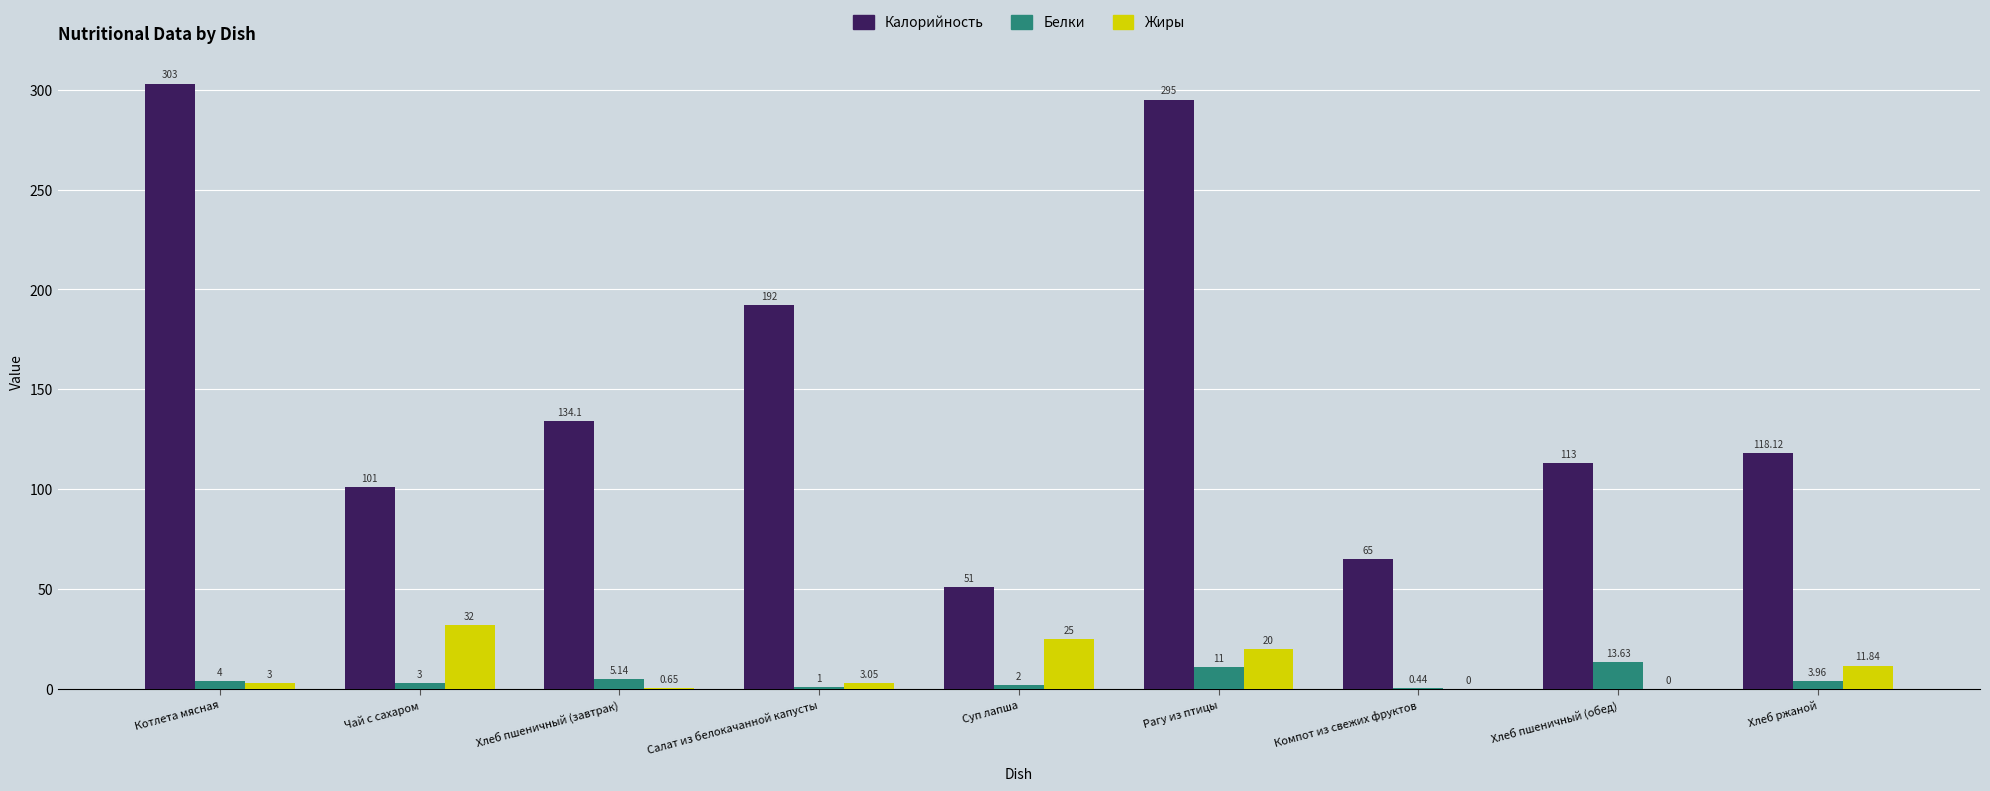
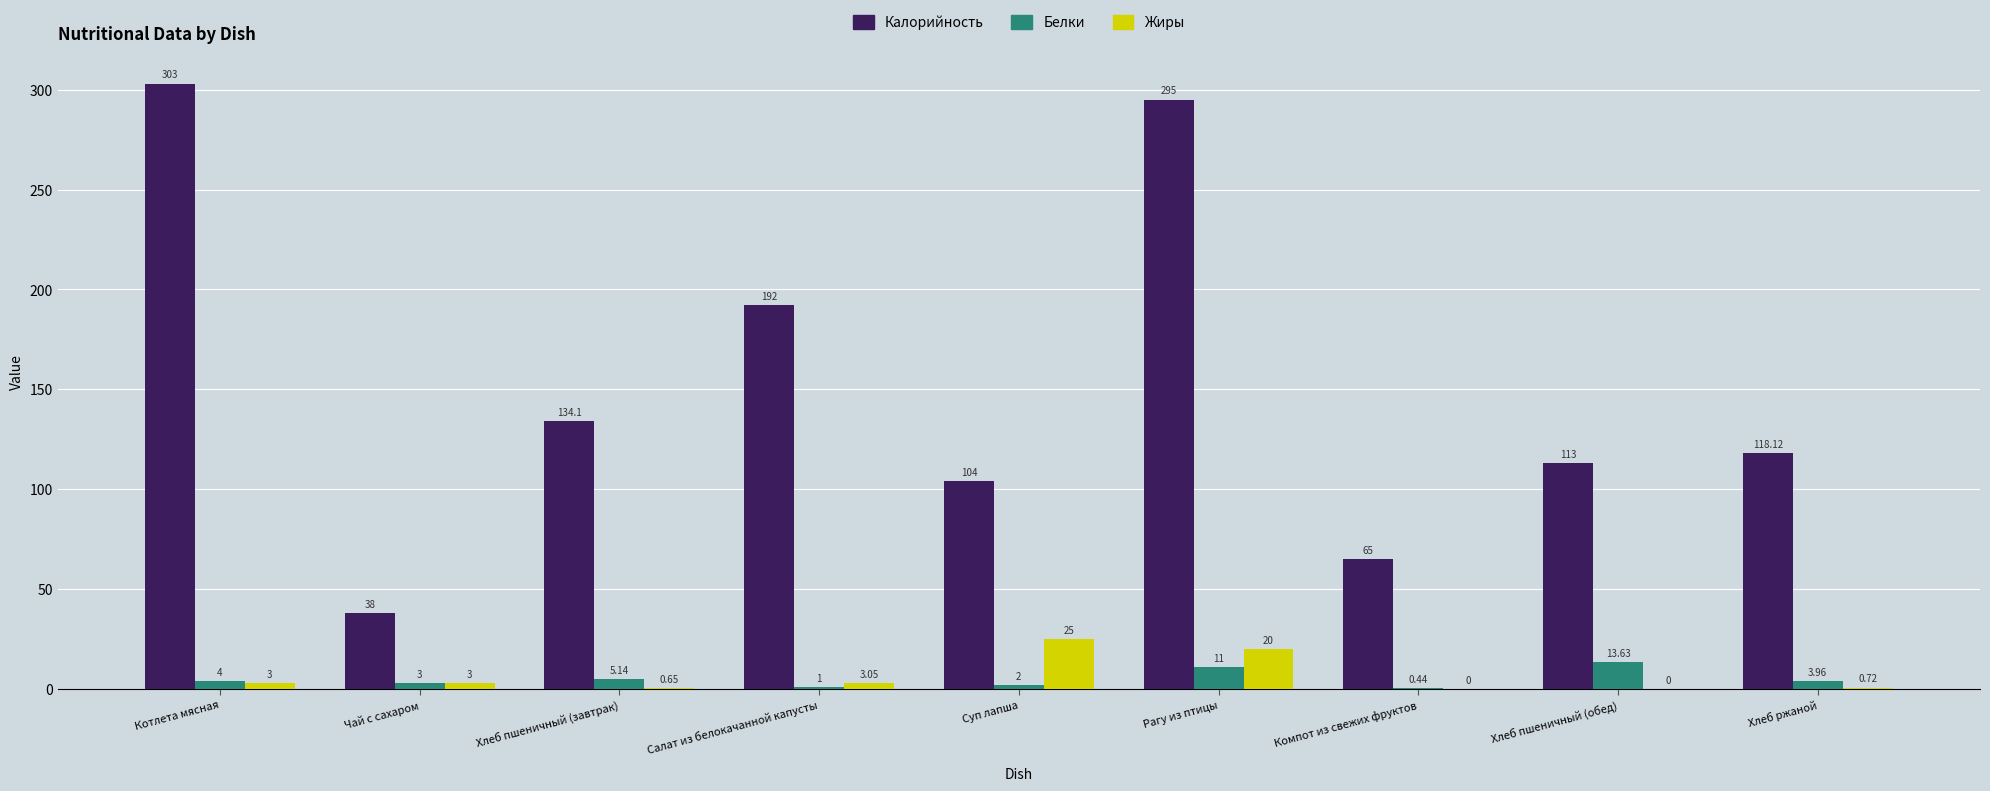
  {
    "Калорийность": {
      "Котлета мясная": 303,
-     "Чай с сахаром": 101,
+     "Чай с сахаром": 38,
      "Хлеб пшеничный (завтрак)": 134.1,
      "Салат из белокачанной капусты": 192,
-     "Суп лапша": 51,
+     "Суп лапша": 104,
      "Рагу из птицы": 295,
      "Компот из свежих фруктов": 65,
      "Хлеб пшеничный (обед)": 113,
      "Хлеб ржаной": 118.12
    },
    "Белки": {
      "Котлета мясная": 4,
      "Чай с сахаром": 3,
      "Хлеб пшеничный (завтрак)": 5.14,
      "Салат из белокачанной капусты": 1,
      "Суп лапша": 2,
      "Рагу из птицы": 11,
      "Компот из свежих фруктов": 0.44,
      "Хлеб пшеничный (обед)": 13.63,
      "Хлеб ржаной": 3.96
    },
    "Жиры": {
      "Котлета мясная": 3,
-     "Чай с сахаром": 32,
+     "Чай с сахаром": 3,
      "Хлеб пшеничный (завтрак)": 0.65,
      "Салат из белокачанной капусты": 3.05,
      "Суп лапша": 25,
      "Рагу из птицы": 20,
      "Компот из свежих фруктов": 0,
      "Хлеб пшеничный (обед)": 0,
-     "Хлеб ржаной": 11.84
+     "Хлеб ржаной": 0.72
    }
  }
